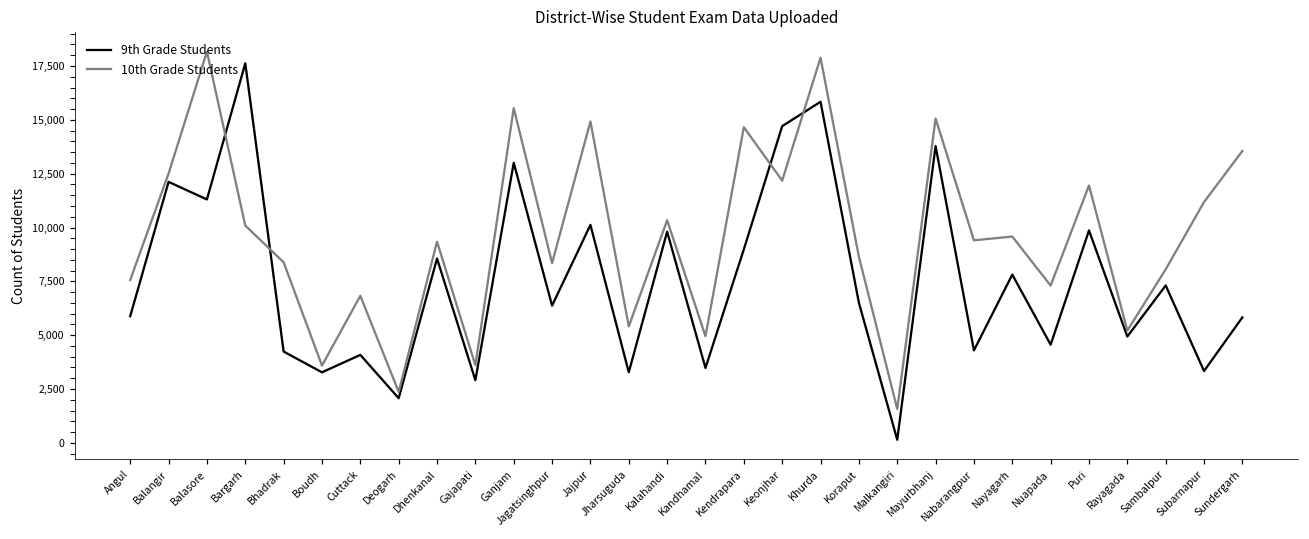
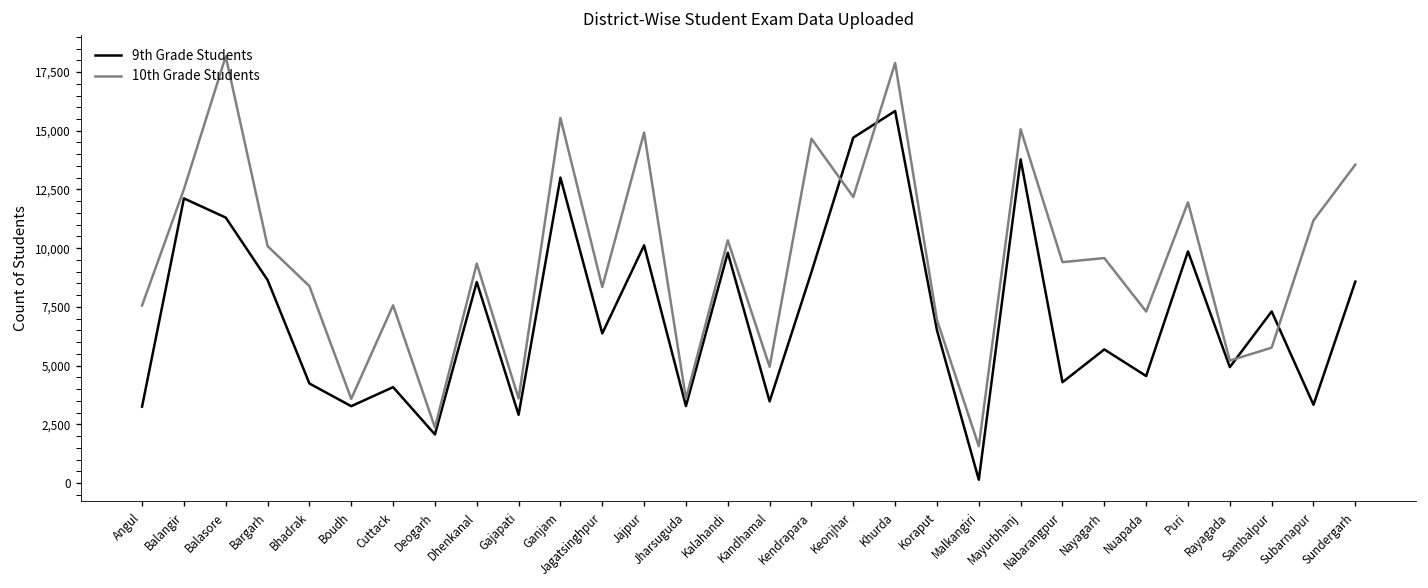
  {
    "9th Grade Students": {
-     "Angul": "5,900",
+     "Angul": "3,300",
      "Balangir": "12,100",
      "Balasore": "11,300",
-     "Bargarh": "17,600",
+     "Bargarh": "8,600",
      "Bhadrak": "4,200",
      "Boudh": "3,300",
      "Cuttack": "4,100",
      "Deogarh": "2,100",
      "Dhenkanal": "8,600",
      "Gajapati": "2,900",
      "Ganjam": "13,000",
      "Jagatsinghpur": "6,400",
      "Jajpur": "10,100",
      "Jharsuguda": "3,300",
      "Kalahandi": "9,800",
      "Kandhamal": "3,500",
      "Kendrapara": "9,000",
      "Keonjhar": "14,700",
      "Khurda": "15,800",
      "Koraput": "6,500",
      "Malkangiri": "100",
      "Mayurbhanj": "13,800",
      "Nabarangpur": "4,300",
-     "Nayagarh": "7,800",
+     "Nayagarh": "5,700",
      "Nuapada": "4,600",
      "Puri": "9,900",
      "Rayagada": "4,900",
      "Sambalpur": "7,300",
      "Subarnapur": "3,300",
-     "Sundergarh": "5,800"
+     "Sundergarh": "8,600"
    },
    "10th Grade Students": {
      "Angul": "7,600",
      "Balangir": "12,500",
      "Balasore": "18,200",
      "Bargarh": "10,100",
      "Bhadrak": "8,400",
      "Boudh": "3,600",
-     "Cuttack": "6,800",
+     "Cuttack": "7,600",
      "Deogarh": "2,400",
      "Dhenkanal": "9,300",
      "Gajapati": "3,600",
      "Ganjam": "15,500",
      "Jagatsinghpur": "8,300",
      "Jajpur": "14,900",
-     "Jharsuguda": "5,400",
+     "Jharsuguda": "3,600",
      "Kalahandi": "10,300",
      "Kandhamal": "5,000",
      "Kendrapara": "14,700",
      "Keonjhar": "12,200",
      "Khurda": "17,900",
-     "Koraput": "8,600",
+     "Koraput": "6,900",
      "Malkangiri": "1,600",
      "Mayurbhanj": "15,100",
      "Nabarangpur": "9,400",
      "Nayagarh": "9,600",
      "Nuapada": "7,300",
      "Puri": "12,000",
      "Rayagada": "5,200",
-     "Sambalpur": "8,100",
+     "Sambalpur": "5,800",
      "Subarnapur": "11,200",
      "Sundergarh": "13,600"
    }
  }
